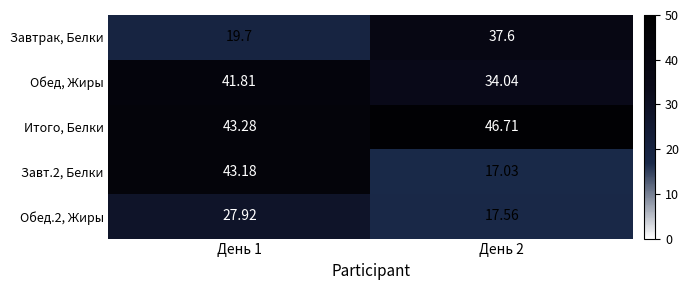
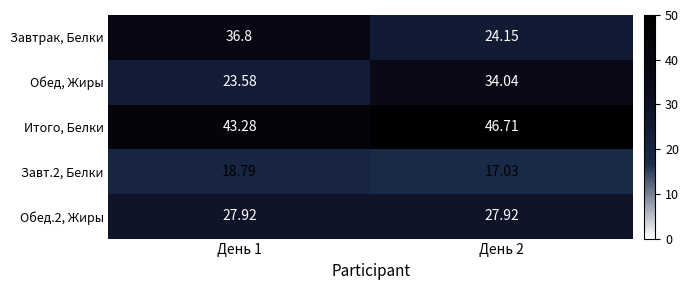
  {
    "Завтрак, Белки": {
-     "День 1": 19.7,
-     "День 2": 37.6
+     "День 1": 36.8,
+     "День 2": 24.15
    },
    "Обед, Жиры": {
-     "День 1": 41.81,
+     "День 1": 23.58,
      "День 2": 34.04
    },
    "Итого, Белки": {
      "День 1": 43.28,
      "День 2": 46.71
    },
    "Завт.2, Белки": {
-     "День 1": 43.18,
+     "День 1": 18.79,
      "День 2": 17.03
    },
    "Обед.2, Жиры": {
      "День 1": 27.92,
-     "День 2": 17.56
+     "День 2": 27.92
    }
  }
